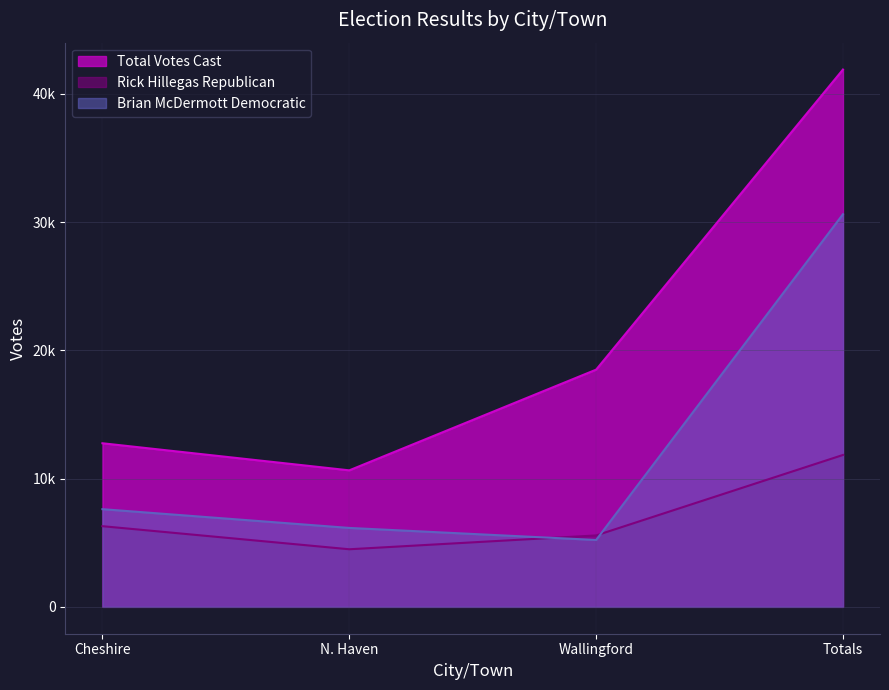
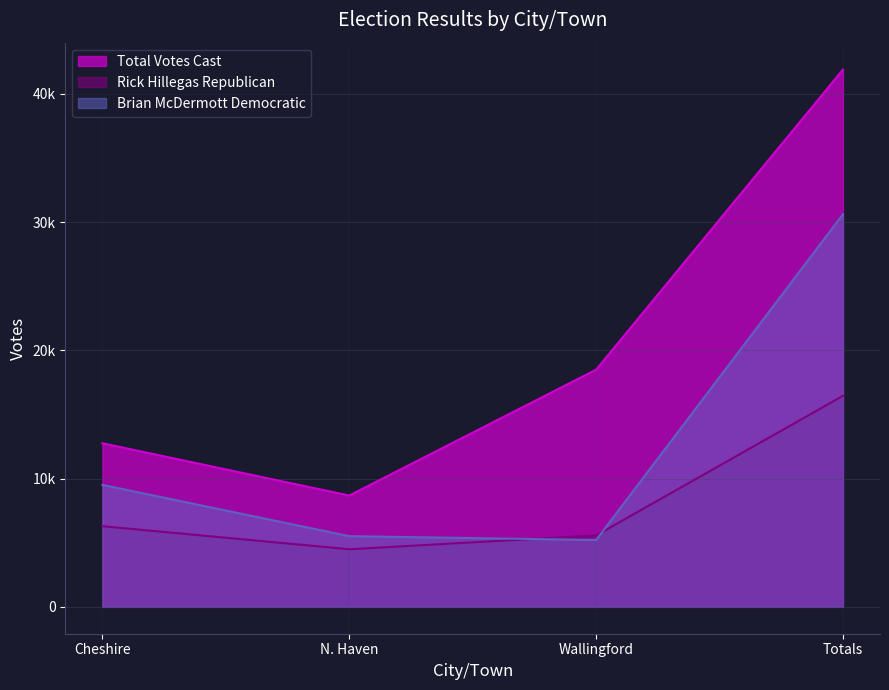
  {
    "Total Votes Cast": {
      "Cheshire": 12800,
-     "N. Haven": 10600,
+     "N. Haven": 8700,
      "Wallingford": 18500,
      "Totals": 41900
    },
    "Rick Hillegas Republican": {
      "Cheshire": 6300,
      "N. Haven": 4500,
      "Wallingford": 5600,
-     "Totals": 11800
+     "Totals": 16500
    },
    "Brian McDermott Democratic": {
-     "Cheshire": 7600,
-     "N. Haven": 6200,
+     "Cheshire": 9500,
+     "N. Haven": 5500,
      "Wallingford": 5200,
      "Totals": 30600
    }
  }
